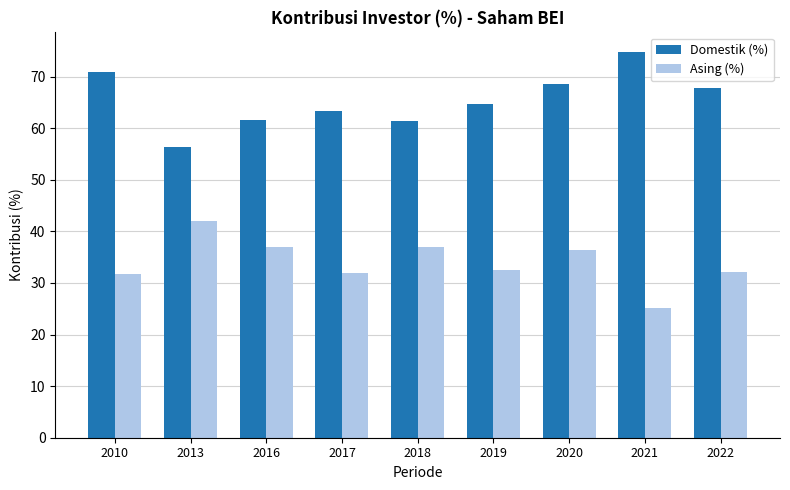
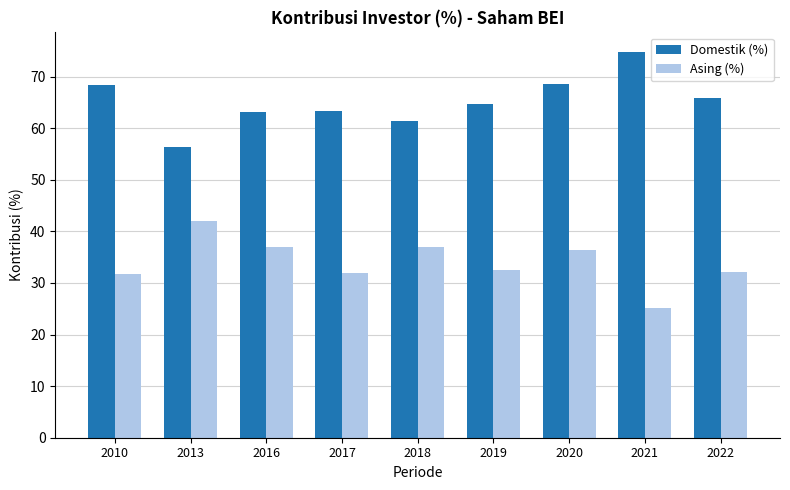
  {
    "Domestik (%)": {
-     "2010": 71,
+     "2010": 68,
      "2013": 56,
-     "2016": 62,
+     "2016": 63,
      "2017": 63,
      "2018": 61,
      "2019": 65,
      "2020": 69,
      "2021": 75,
-     "2022": 68
+     "2022": 66
    },
    "Asing (%)": {
      "2010": 32,
      "2013": 42,
      "2016": 37,
      "2017": 32,
      "2018": 37,
      "2019": 32,
      "2020": 36,
      "2021": 25,
      "2022": 32
    }
  }
